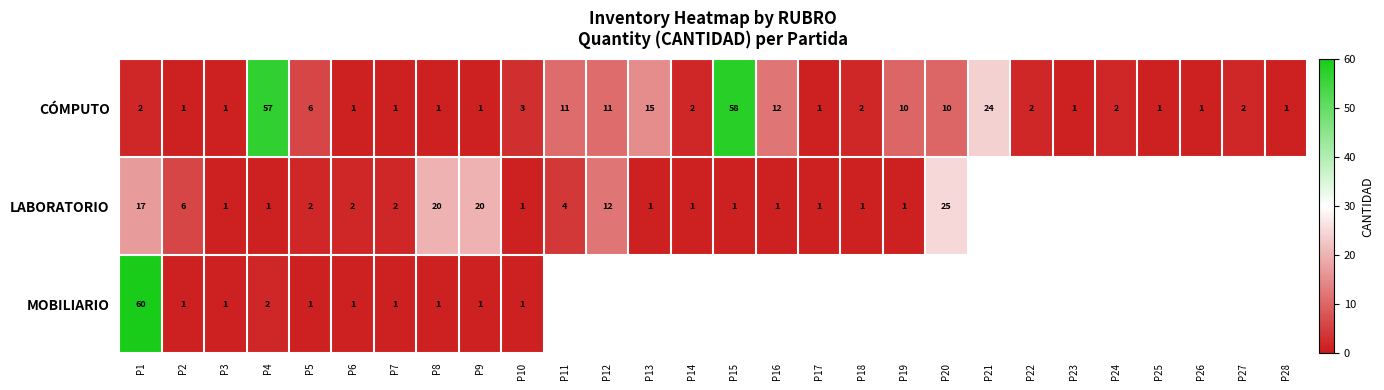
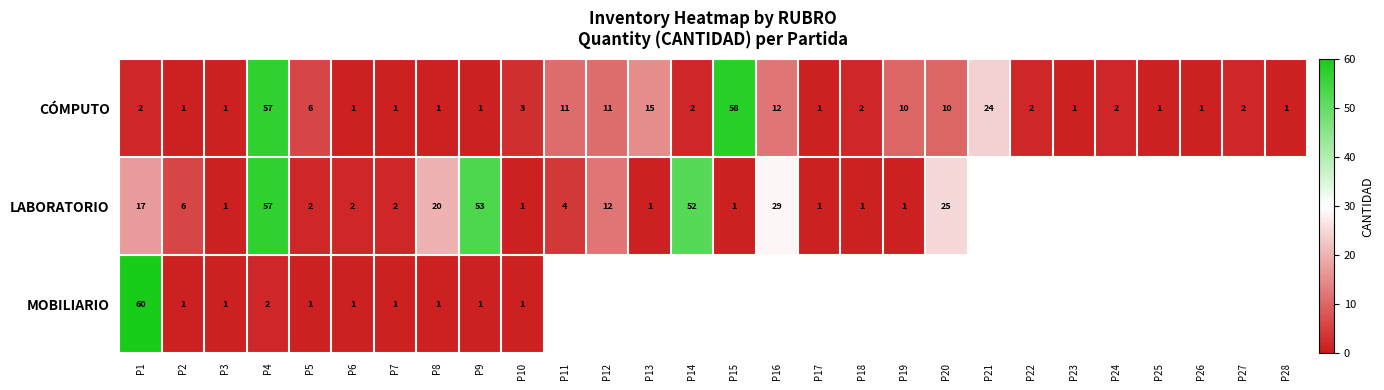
  {
    "CÓMPUTO": {
      "P1": 2,
      "P2": 1,
      "P3": 1,
      "P4": 57,
      "P5": 6,
      "P6": 1,
      "P7": 1,
      "P8": 1,
      "P9": 1,
      "P10": 3,
      "P11": 11,
      "P12": 11,
      "P13": 15,
      "P14": 2,
      "P15": 58,
      "P16": 12,
      "P17": 1,
      "P18": 2,
      "P19": 10,
      "P20": 10,
      "P21": 24,
      "P22": 2,
      "P23": 1,
      "P24": 2,
      "P25": 1,
      "P26": 1,
      "P27": 2,
      "P28": 1
    },
    "LABORATORIO": {
      "P1": 17,
      "P2": 6,
      "P3": 1,
-     "P4": 1,
+     "P4": 57,
      "P5": 2,
      "P6": 2,
      "P7": 2,
      "P8": 20,
-     "P9": 20,
+     "P9": 53,
      "P10": 1,
      "P11": 4,
      "P12": 12,
      "P13": 1,
-     "P14": 1,
+     "P14": 52,
      "P15": 1,
-     "P16": 1,
+     "P16": 29,
      "P17": 1,
      "P18": 1,
      "P19": 1,
      "P20": 25
    },
    "MOBILIARIO": {
      "P1": 60,
      "P2": 1,
      "P3": 1,
      "P4": 2,
      "P5": 1,
      "P6": 1,
      "P7": 1,
      "P8": 1,
      "P9": 1,
      "P10": 1
    }
  }
